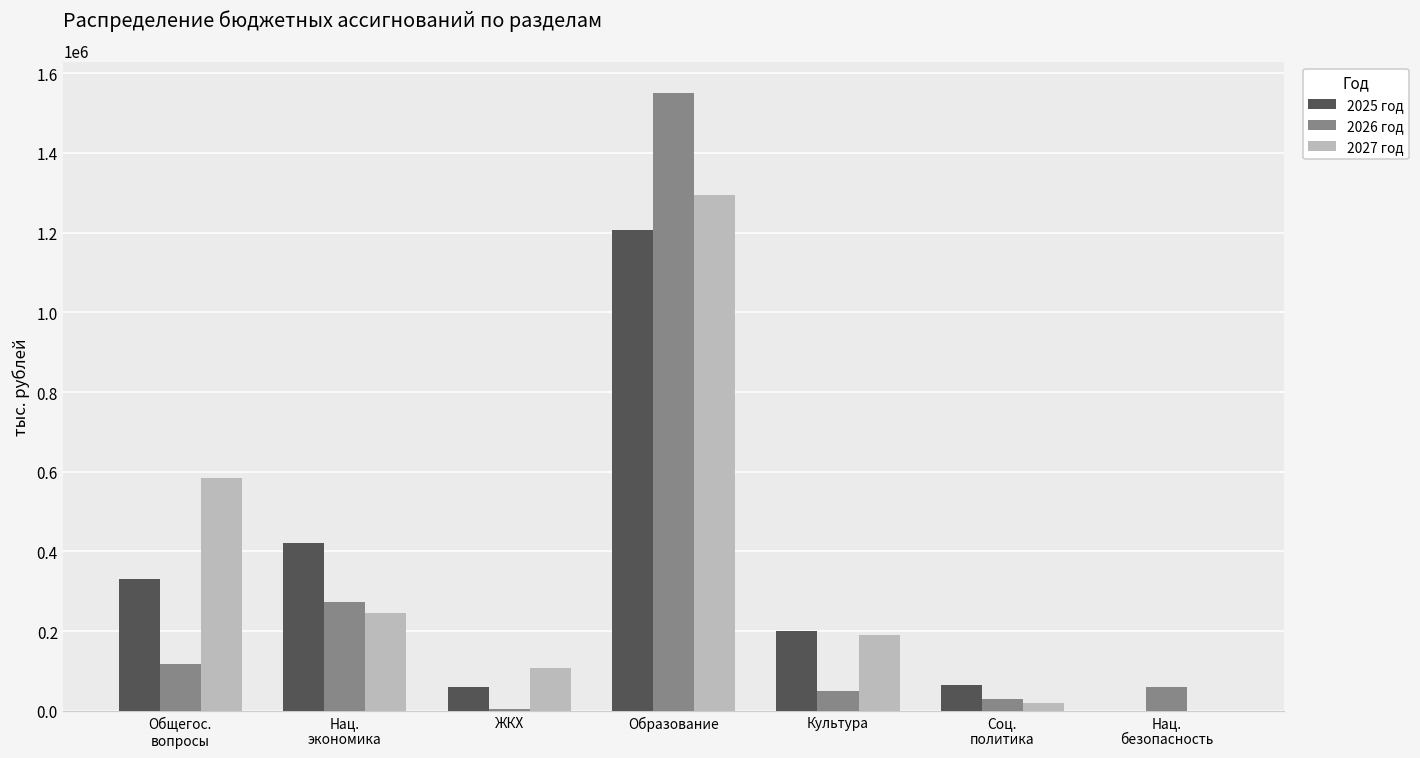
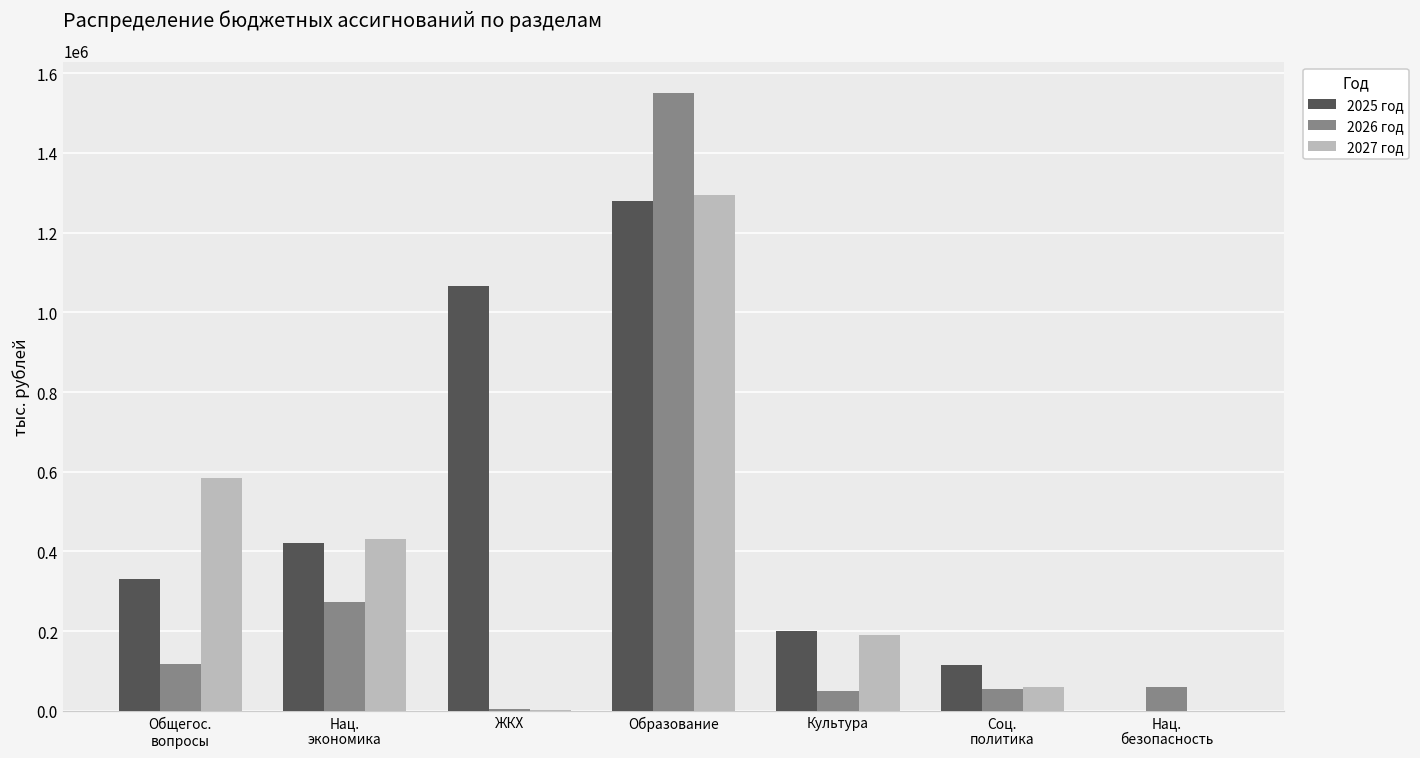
  {
    "2025 год": {
      "Общегос. вопросы": 330000,
      "Нац. экономика": 420000,
-     "ЖКХ": 60000,
-     "Образование": 1210000,
+     "ЖКХ": 1070000,
+     "Образование": 1280000,
      "Культура": 200000,
-     "Соц. политика": 60000
+     "Соц. политика": 110000
    },
    "2026 год": {
      "Общегос. вопросы": 120000,
      "Нац. экономика": 270000,
      "Образование": 1550000,
      "Культура": 50000,
-     "Соц. политика": 30000,
+     "Соц. политика": 50000,
      "Нац. безопасность": 60000
    },
    "2027 год": {
      "Общегос. вопросы": 580000,
-     "Нац. экономика": 250000,
-     "ЖКХ": 110000,
+     "Нац. экономика": 430000,
+     "ЖКХ": 0,
      "Образование": 1300000,
      "Культура": 190000,
-     "Соц. политика": 20000,
+     "Соц. политика": 60000,
      "Нац. безопасность": 0
    }
  }
